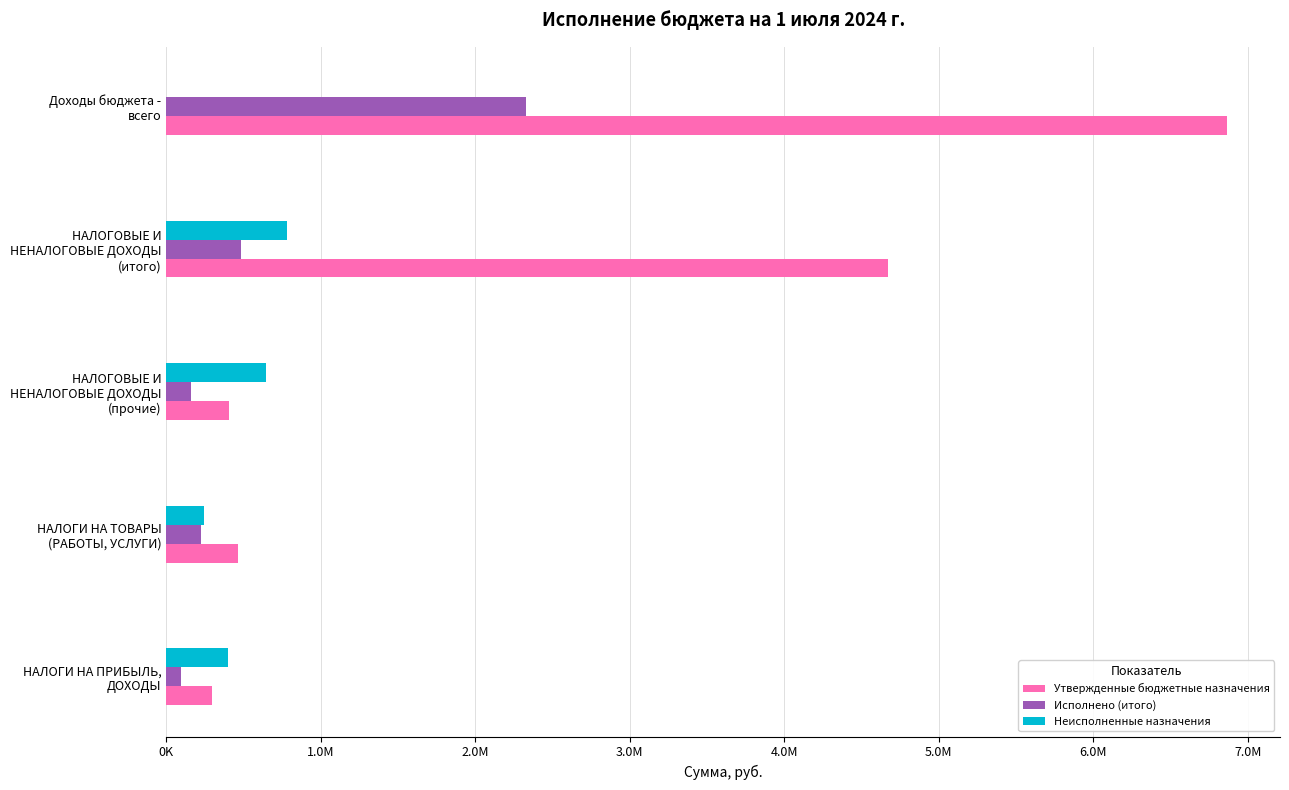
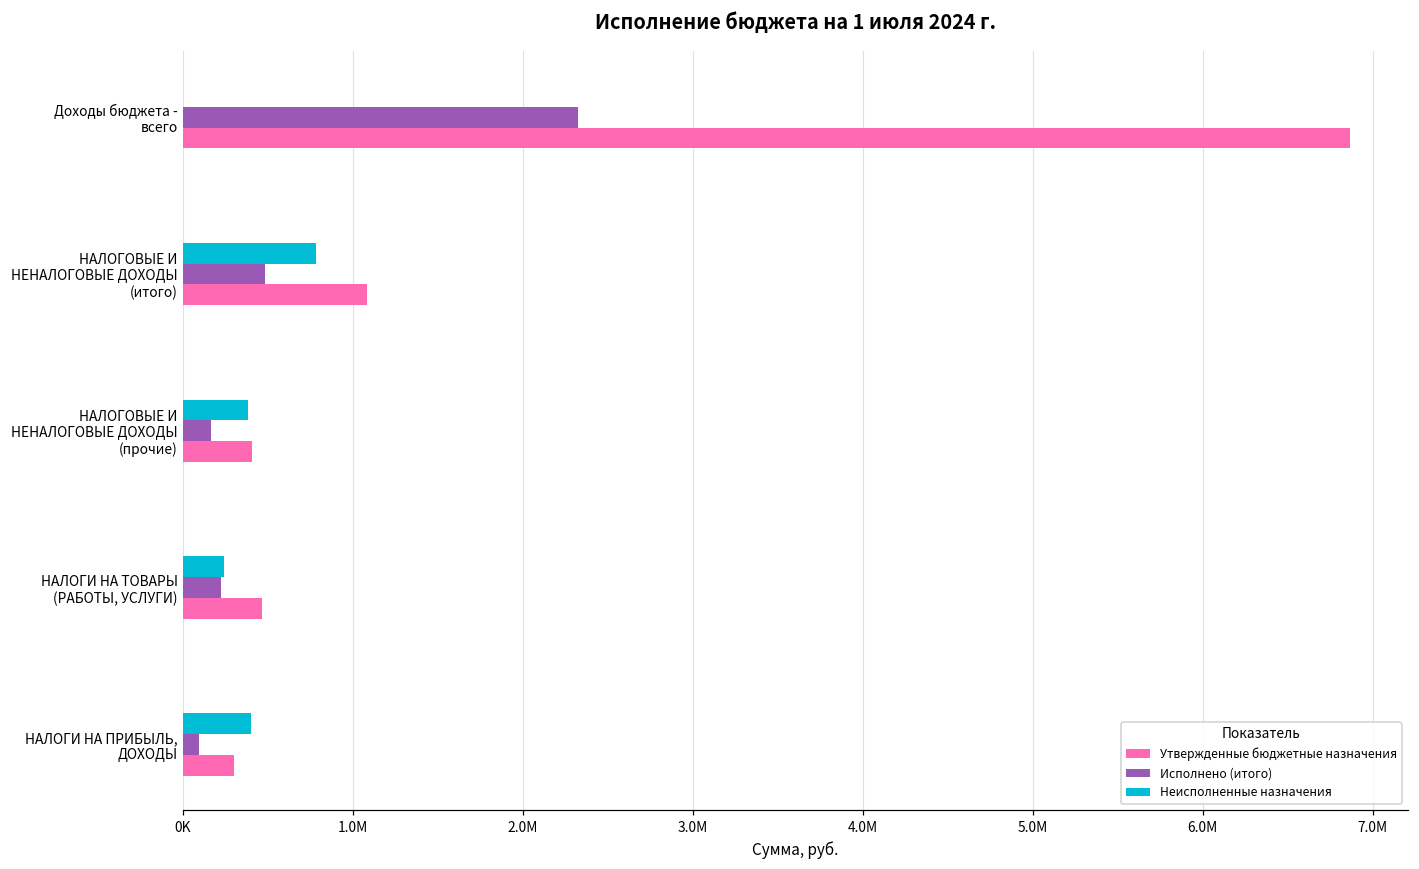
  {
    "Утвержденные бюджетные назначения": {
      "Доходы бюджета - всего": 6870000,
-     "НАЛОГОВЫЕ И НЕНАЛОГОВЫЕ ДОХОДЫ (итого)": 4670000,
+     "НАЛОГОВЫЕ И НЕНАЛОГОВЫЕ ДОХОДЫ (итого)": 1080000,
      "НАЛОГОВЫЕ И НЕНАЛОГОВЫЕ ДОХОДЫ (прочие)": 410000,
      "НАЛОГИ НА ТОВАРЫ (РАБОТЫ, УСЛУГИ)": 470000,
      "НАЛОГИ НА ПРИБЫЛЬ, ДОХОДЫ": 300000
    },
    "Исполнено (итого)": {
      "Доходы бюджета - всего": 2330000,
      "НАЛОГОВЫЕ И НЕНАЛОГОВЫЕ ДОХОДЫ (итого)": 480000,
      "НАЛОГОВЫЕ И НЕНАЛОГОВЫЕ ДОХОДЫ (прочие)": 160000,
      "НАЛОГИ НА ТОВАРЫ (РАБОТЫ, УСЛУГИ)": 220000,
      "НАЛОГИ НА ПРИБЫЛЬ, ДОХОДЫ": 100000
    },
    "Неисполненные назначения": {
      "Доходы бюджета - всего": 0,
      "НАЛОГОВЫЕ И НЕНАЛОГОВЫЕ ДОХОДЫ (итого)": 780000,
-     "НАЛОГОВЫЕ И НЕНАЛОГОВЫЕ ДОХОДЫ (прочие)": 650000,
+     "НАЛОГОВЫЕ И НЕНАЛОГОВЫЕ ДОХОДЫ (прочие)": 380000,
      "НАЛОГИ НА ТОВАРЫ (РАБОТЫ, УСЛУГИ)": 240000,
      "НАЛОГИ НА ПРИБЫЛЬ, ДОХОДЫ": 400000
    }
  }
